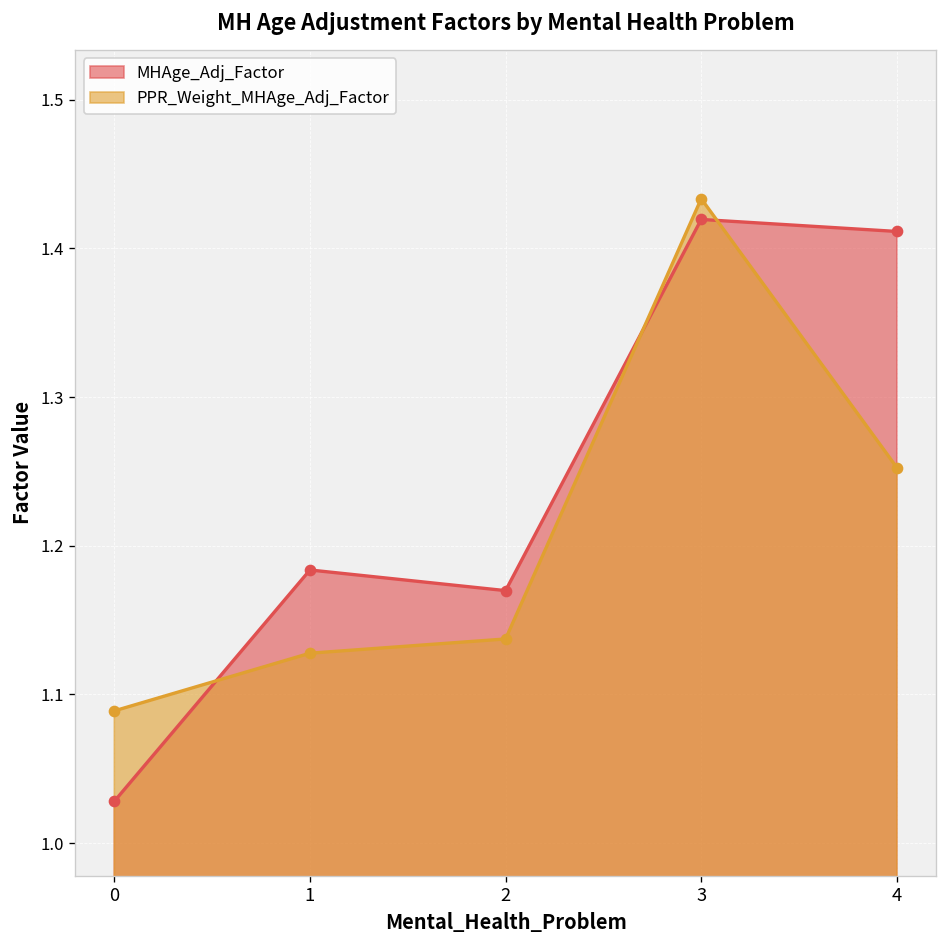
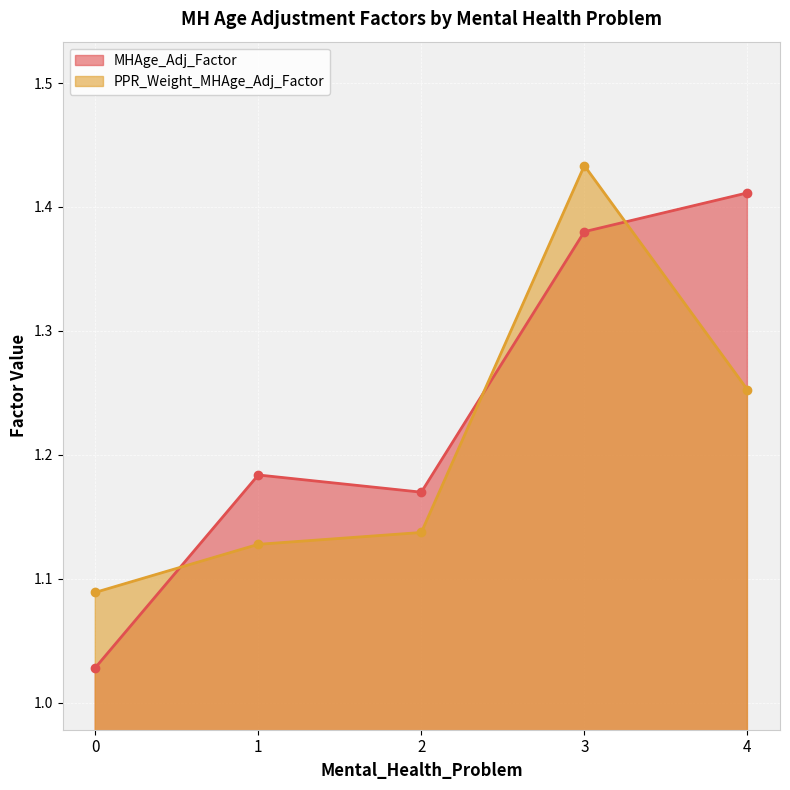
  {
    "MHAge_Adj_Factor": {
      "0": 1.028,
      "1": 1.184,
      "2": 1.170,
-     "3": 1.419,
+     "3": 1.380,
      "4": 1.411
    },
    "PPR_Weight_MHAge_Adj_Factor": {
      "0": 1.089,
      "1": 1.128,
      "2": 1.137,
      "3": 1.433,
      "4": 1.253
    }
  }
